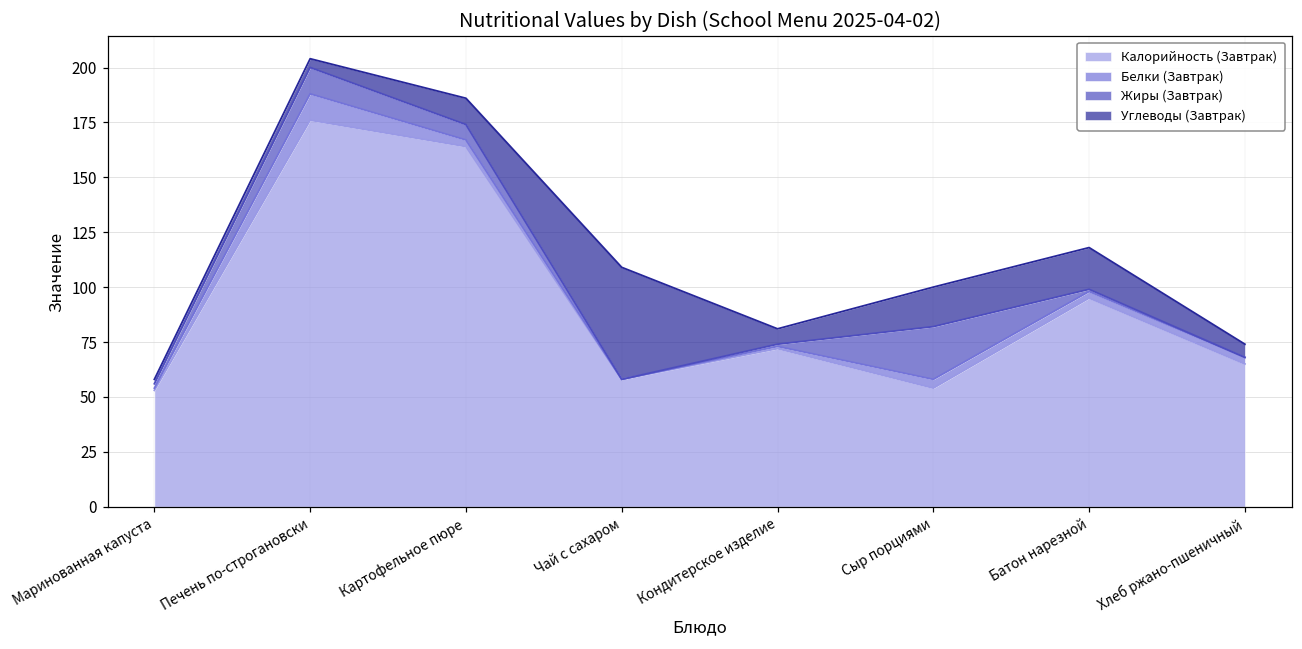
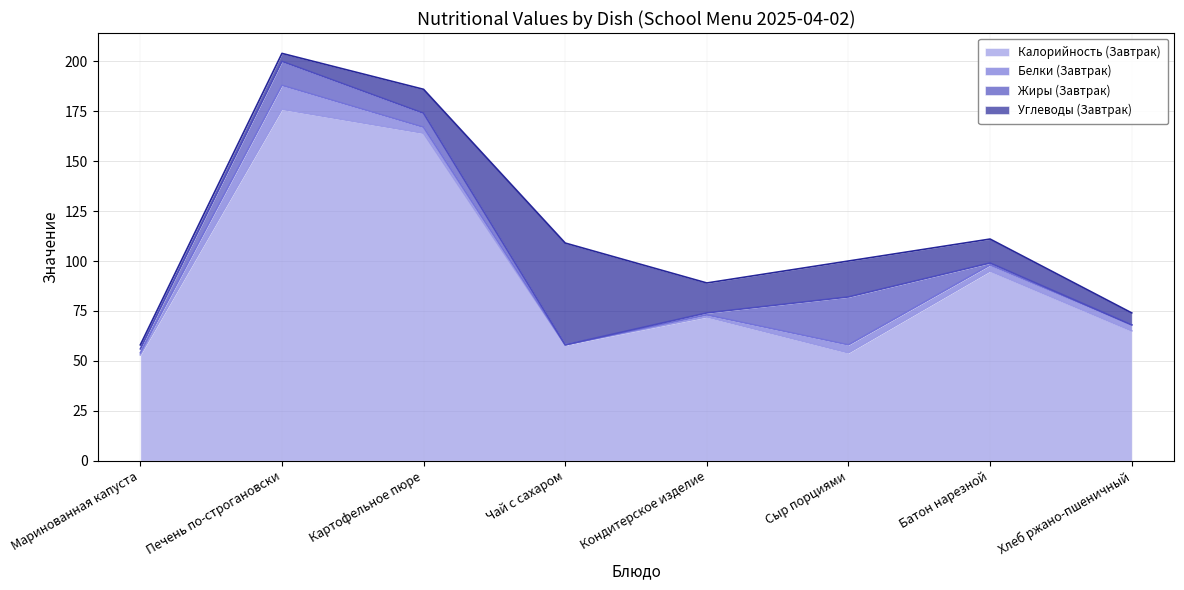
  {
    "Жиры (Завтрак)": {
      "Маринованная капуста": 2,
      "Печень по-строгановски": 12,
      "Картофельное пюре": 7,
      "Сыр порциями": 24
    },
    "Углеводы (Завтрак)": {
      "Маринованная капуста": 2,
      "Печень по-строгановски": 4,
      "Картофельное пюре": 12,
      "Чай с сахаром": 51,
-     "Кондитерское изделие": 7,
+     "Кондитерское изделие": 15,
      "Сыр порциями": 18,
-     "Батон нарезной": 19,
+     "Батон нарезной": 12,
      "Хлеб ржано-пшеничный": 6
    }
  }
